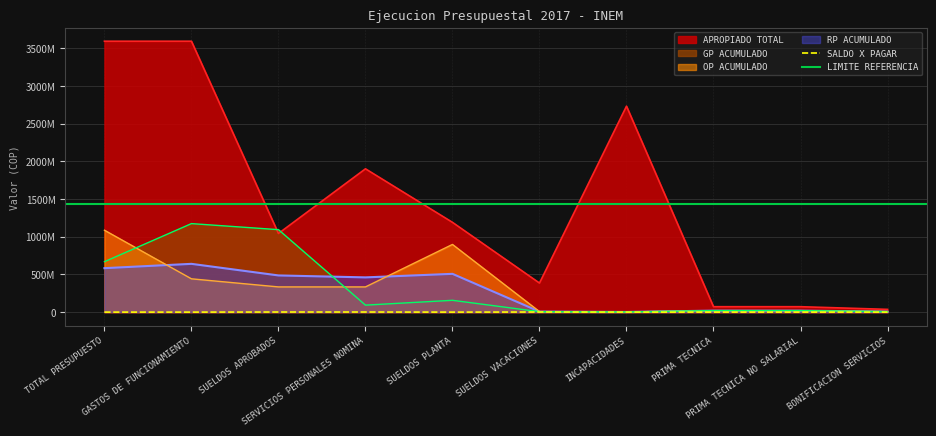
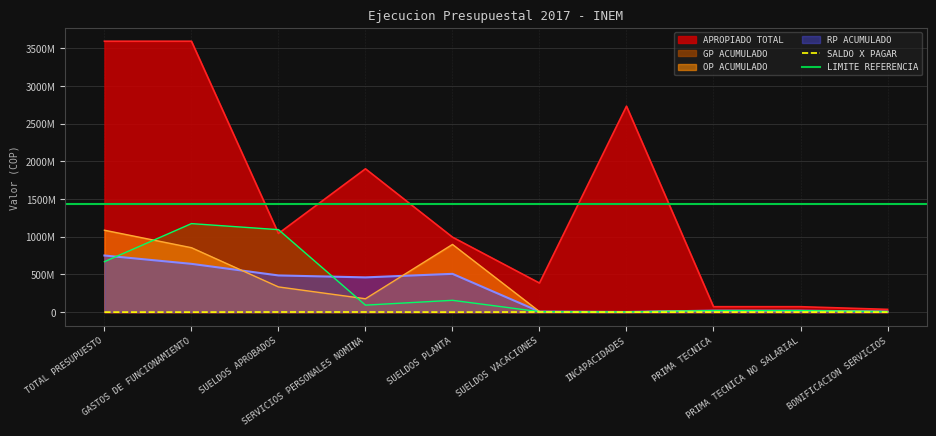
  {
    "APROPIADO TOTAL": {
      "TOTAL PRESUPUESTO": 3600000000,
      "GASTOS DE FUNCIONAMIENTO": 3600000000,
      "SUELDOS APROBADOS": 1000000000,
      "SERVICIOS PERSONALES NOMINA": 1900000000,
-     "SUELDOS PLANTA": 1200000000,
+     "SUELDOS PLANTA": 1000000000,
      "SUELDOS VACACIONES": 400000000,
      "INCAPACIDADES": 2700000000,
      "PRIMA TECNICA": 100000000,
      "PRIMA TECNICA NO SALARIAL": 100000000
    },
    "GP ACUMULADO": {
      "TOTAL PRESUPUESTO": 700000000,
      "GASTOS DE FUNCIONAMIENTO": 1200000000,
      "SUELDOS APROBADOS": 1100000000,
      "SERVICIOS PERSONALES NOMINA": 100000000,
      "SUELDOS PLANTA": 200000000
    },
    "OP ACUMULADO": {
      "TOTAL PRESUPUESTO": 1100000000,
-     "GASTOS DE FUNCIONAMIENTO": 400000000,
+     "GASTOS DE FUNCIONAMIENTO": 900000000,
      "SUELDOS APROBADOS": 300000000,
-     "SERVICIOS PERSONALES NOMINA": 300000000,
+     "SERVICIOS PERSONALES NOMINA": 200000000,
      "SUELDOS PLANTA": 900000000
    },
    "RP ACUMULADO": {
-     "TOTAL PRESUPUESTO": 600000000,
+     "TOTAL PRESUPUESTO": 800000000,
      "GASTOS DE FUNCIONAMIENTO": 600000000,
      "SUELDOS APROBADOS": 500000000,
      "SERVICIOS PERSONALES NOMINA": 500000000,
      "SUELDOS PLANTA": 500000000
    },
    "SALDO X PAGAR": {
      "TOTAL PRESUPUESTO": 0,
      "GASTOS DE FUNCIONAMIENTO": 0,
      "SUELDOS APROBADOS": 0,
      "SERVICIOS PERSONALES NOMINA": 0,
      "SUELDOS PLANTA": 0
    }
  }
